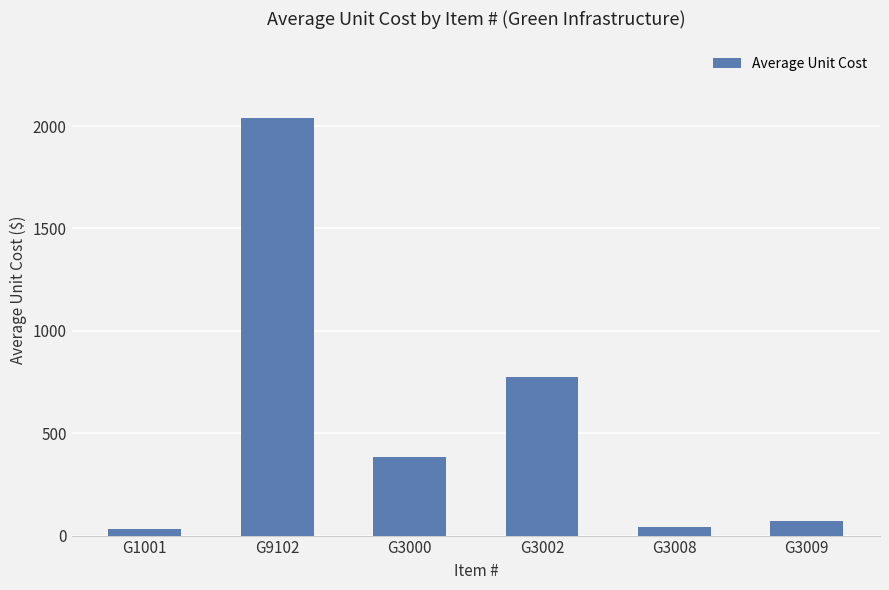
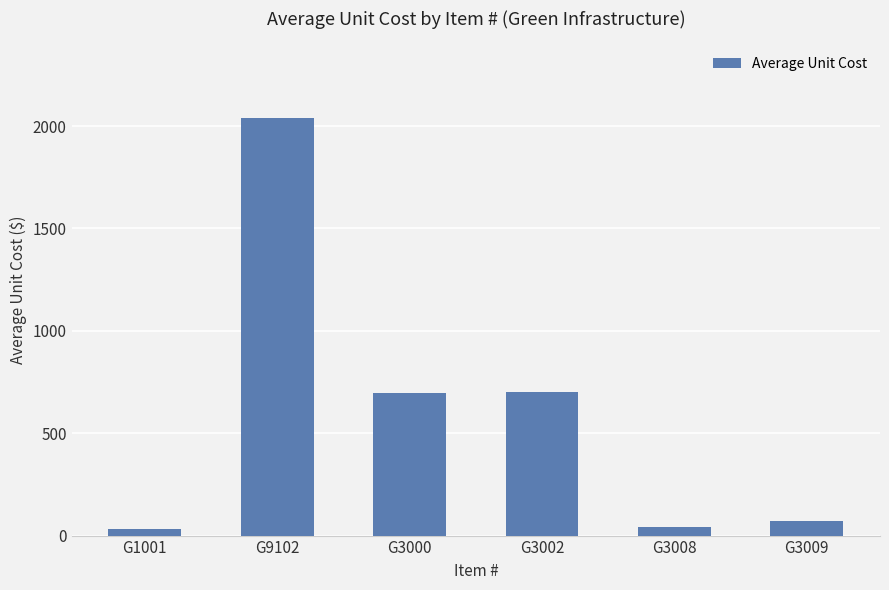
  {
    "G1001": 30,
    "G9102": 2040,
-   "G3000": 390,
-   "G3002": 780,
+   "G3000": 700,
+   "G3002": 700,
    "G3008": 40,
    "G3009": 70
  }
